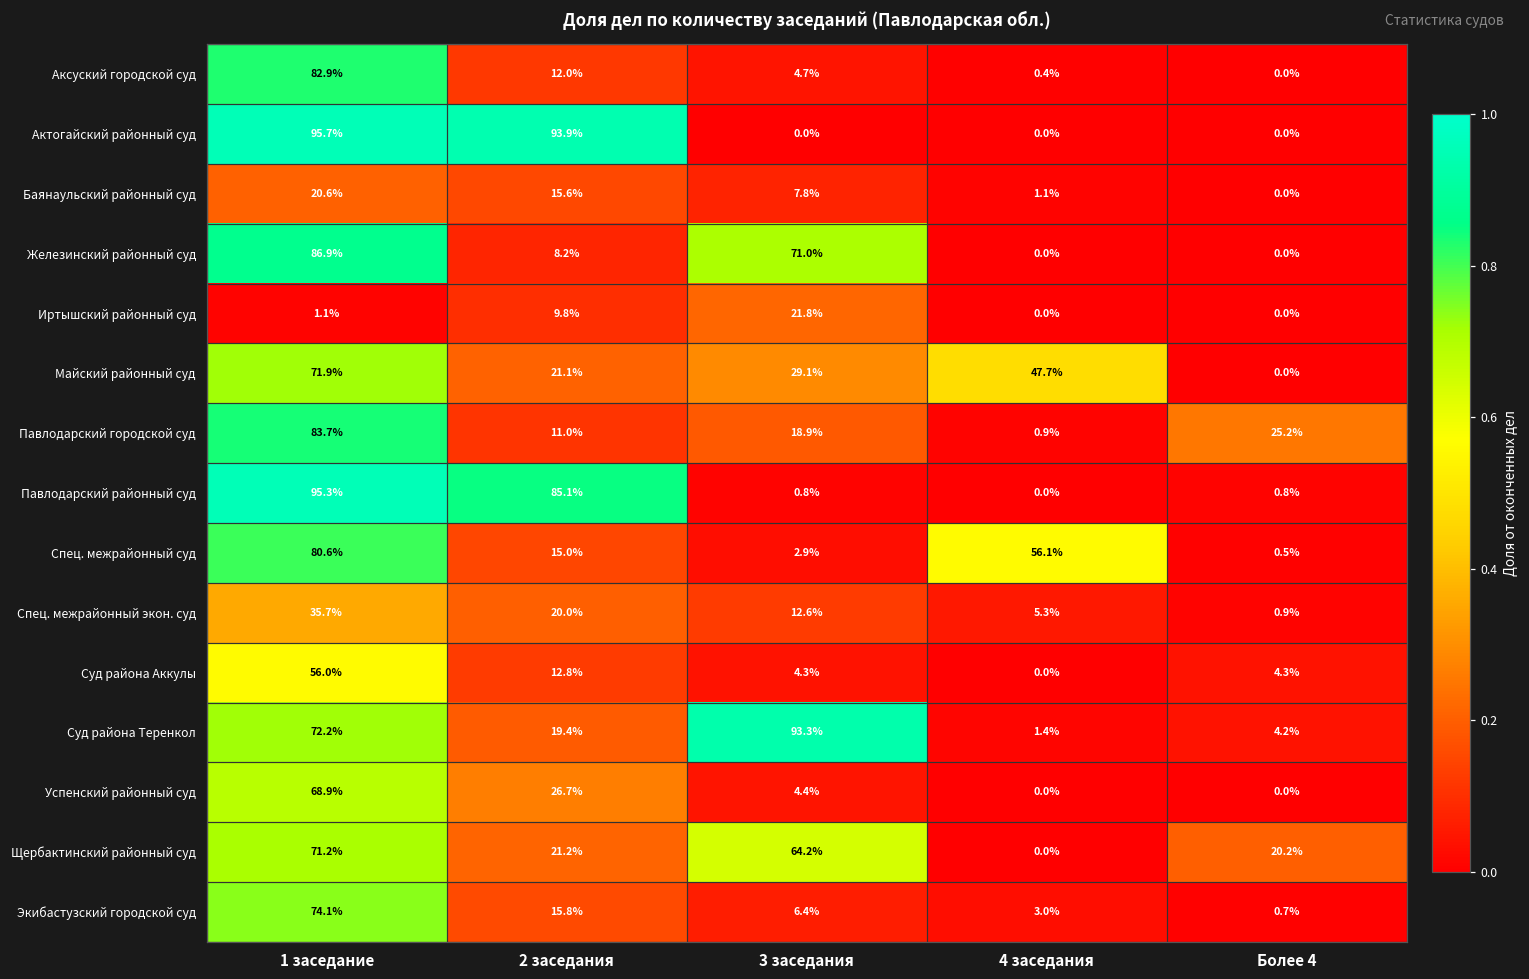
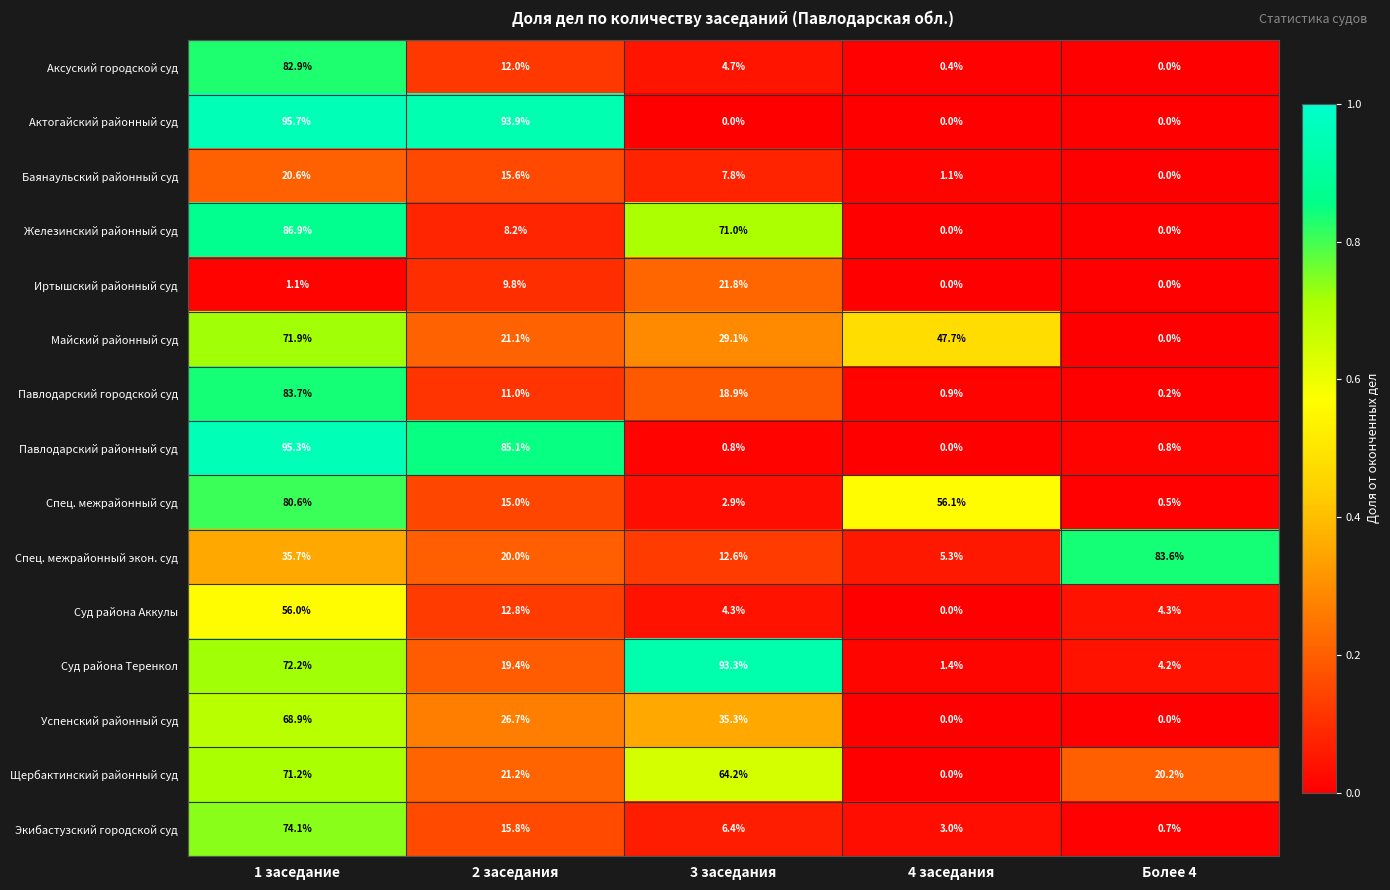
  {
    "Аксуский городской суд": {
      "1 заседание": "82.9%",
      "2 заседания": "12.0%",
      "3 заседания": "4.7%",
      "4 заседания": "0.4%",
      "Более 4": "0.0%"
    },
    "Актогайский районный суд": {
      "1 заседание": "95.7%",
      "2 заседания": "93.9%",
      "3 заседания": "0.0%",
      "4 заседания": "0.0%",
      "Более 4": "0.0%"
    },
    "Баянаульский районный суд": {
      "1 заседание": "20.6%",
      "2 заседания": "15.6%",
      "3 заседания": "7.8%",
      "4 заседания": "1.1%",
      "Более 4": "0.0%"
    },
    "Железинский районный суд": {
      "1 заседание": "86.9%",
      "2 заседания": "8.2%",
      "3 заседания": "71.0%",
      "4 заседания": "0.0%",
      "Более 4": "0.0%"
    },
    "Иртышский районный суд": {
      "1 заседание": "1.1%",
      "2 заседания": "9.8%",
      "3 заседания": "21.8%",
      "4 заседания": "0.0%",
      "Более 4": "0.0%"
    },
    "Майский районный суд": {
      "1 заседание": "71.9%",
      "2 заседания": "21.1%",
      "3 заседания": "29.1%",
      "4 заседания": "47.7%",
      "Более 4": "0.0%"
    },
    "Павлодарский городской суд": {
      "1 заседание": "83.7%",
      "2 заседания": "11.0%",
      "3 заседания": "18.9%",
      "4 заседания": "0.9%",
-     "Более 4": "25.2%"
+     "Более 4": "0.2%"
    },
    "Павлодарский районный суд": {
      "1 заседание": "95.3%",
      "2 заседания": "85.1%",
      "3 заседания": "0.8%",
      "4 заседания": "0.0%",
      "Более 4": "0.8%"
    },
    "Спец. межрайонный суд": {
      "1 заседание": "80.6%",
      "2 заседания": "15.0%",
      "3 заседания": "2.9%",
      "4 заседания": "56.1%",
      "Более 4": "0.5%"
    },
    "Спец. межрайонный экон. суд": {
      "1 заседание": "35.7%",
      "2 заседания": "20.0%",
      "3 заседания": "12.6%",
      "4 заседания": "5.3%",
-     "Более 4": "0.9%"
+     "Более 4": "83.6%"
    },
    "Суд района Аккулы": {
      "1 заседание": "56.0%",
      "2 заседания": "12.8%",
      "3 заседания": "4.3%",
      "4 заседания": "0.0%",
      "Более 4": "4.3%"
    },
    "Суд района Теренкол": {
      "1 заседание": "72.2%",
      "2 заседания": "19.4%",
      "3 заседания": "93.3%",
      "4 заседания": "1.4%",
      "Более 4": "4.2%"
    },
    "Успенский районный суд": {
      "1 заседание": "68.9%",
      "2 заседания": "26.7%",
-     "3 заседания": "4.4%",
+     "3 заседания": "35.3%",
      "4 заседания": "0.0%",
      "Более 4": "0.0%"
    },
    "Щербактинский районный суд": {
      "1 заседание": "71.2%",
      "2 заседания": "21.2%",
      "3 заседания": "64.2%",
      "4 заседания": "0.0%",
      "Более 4": "20.2%"
    },
    "Экибастузский городской суд": {
      "1 заседание": "74.1%",
      "2 заседания": "15.8%",
      "3 заседания": "6.4%",
      "4 заседания": "3.0%",
      "Более 4": "0.7%"
    }
  }
